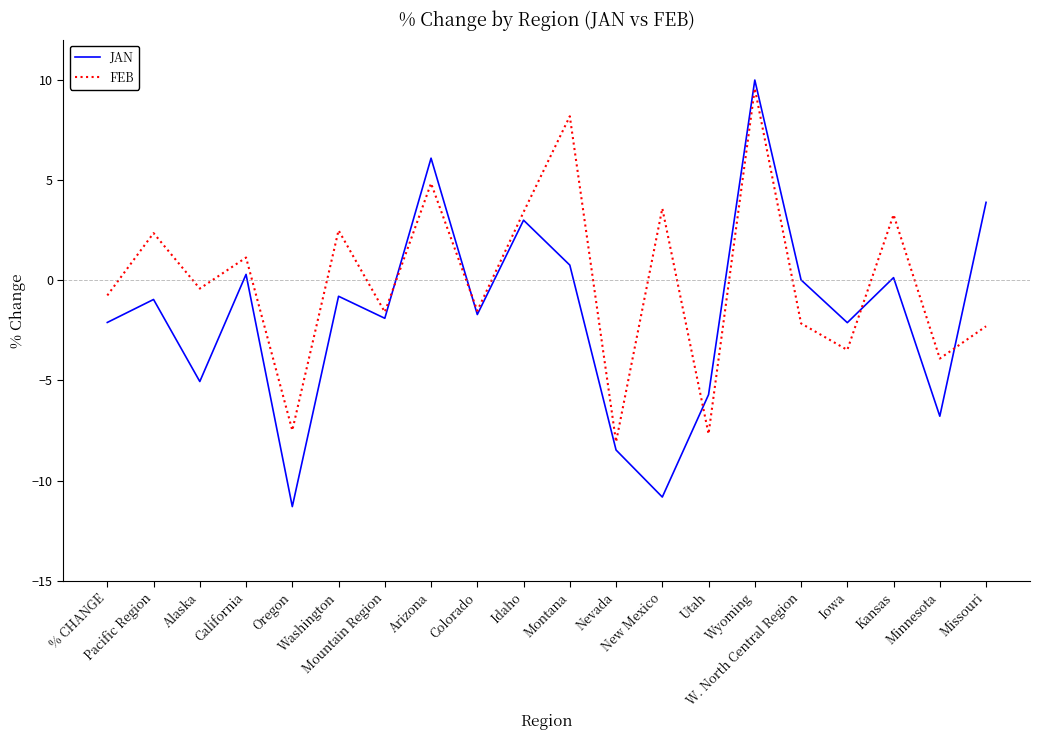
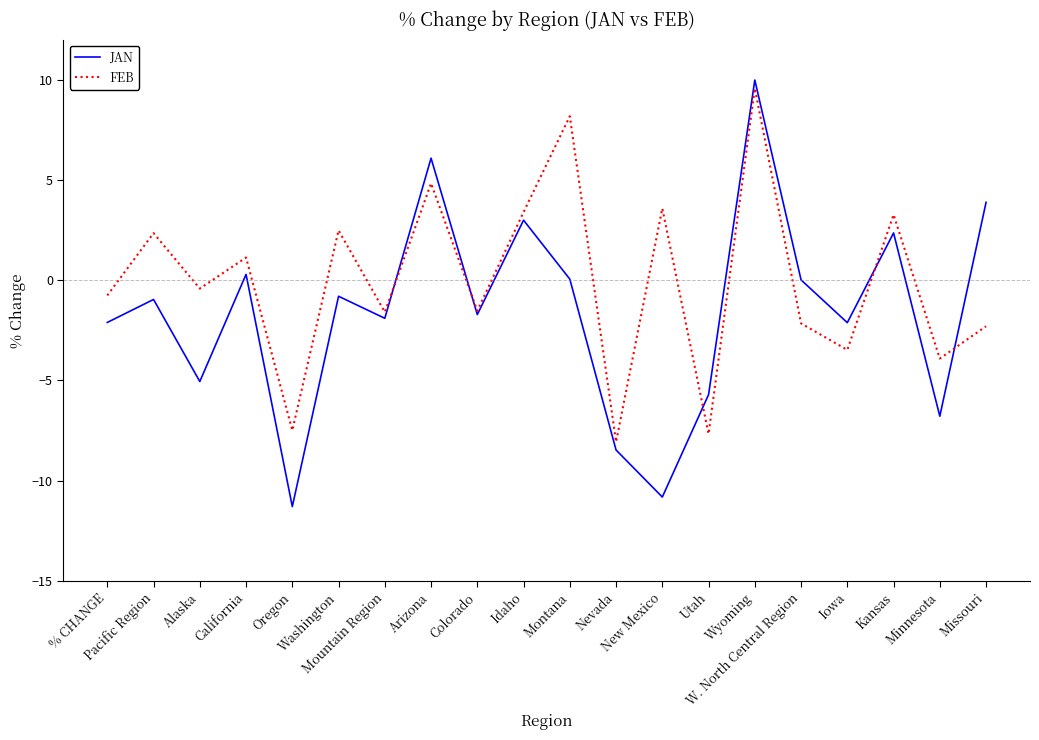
  {
    "JAN": {
      "% CHANGE": -2.1,
      "Pacific Region": -1.0,
      "Alaska": -5.1,
      "California": 0.3,
      "Oregon": -11.3,
      "Washington": -0.8,
      "Mountain Region": -1.9,
      "Arizona": 6.1,
      "Colorado": -1.7,
      "Idaho": 3.0,
-     "Montana": 0.8,
+     "Montana": 0.1,
      "Nevada": -8.5,
      "New Mexico": -10.8,
      "Utah": -5.7,
      "Wyoming": 10.0,
      "W. North Central Region": 0.0,
      "Iowa": -2.1,
-     "Kansas": 0.1,
+     "Kansas": 2.4,
      "Minnesota": -6.8,
      "Missouri": 3.9
    },
    "FEB": {
      "% CHANGE": -0.8,
      "Pacific Region": 2.3,
      "Alaska": -0.4,
      "California": 1.1,
      "Oregon": -7.5,
      "Washington": 2.5,
      "Mountain Region": -1.6,
      "Arizona": 4.8,
      "Colorado": -1.5,
      "Idaho": 3.4,
      "Montana": 8.2,
      "Nevada": -8.1,
      "New Mexico": 3.6,
      "Utah": -7.7,
      "Wyoming": 9.6,
      "W. North Central Region": -2.2,
      "Iowa": -3.5,
      "Kansas": 3.3,
      "Minnesota": -3.9,
      "Missouri": -2.3
    }
  }
